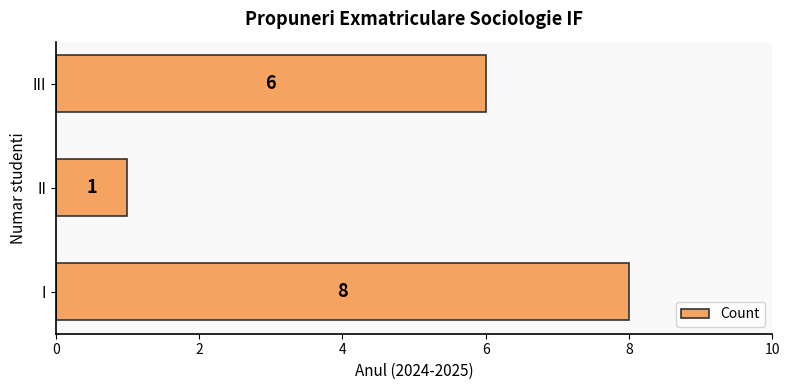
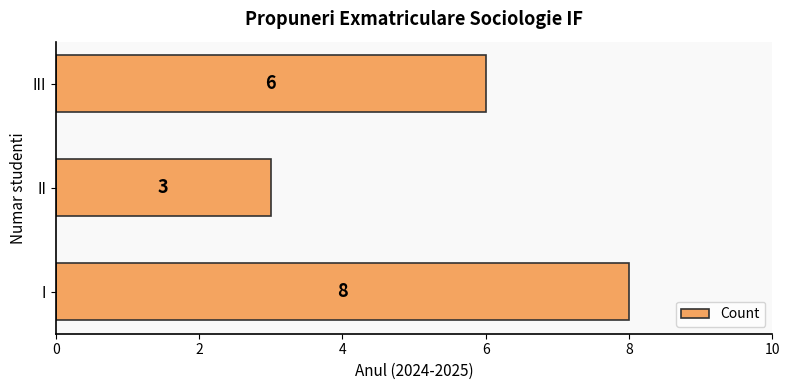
  {
    "III": 6,
-   "II": 1,
+   "II": 3,
    "I": 8
  }
